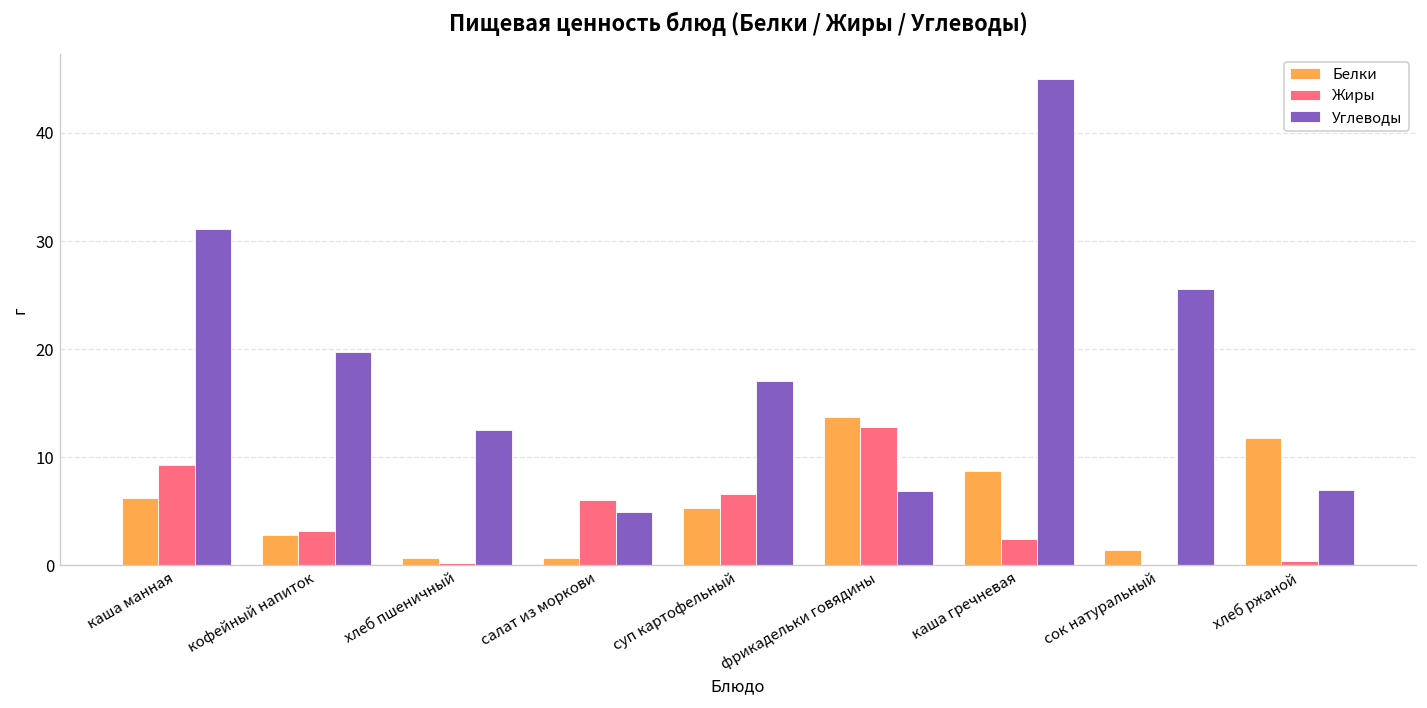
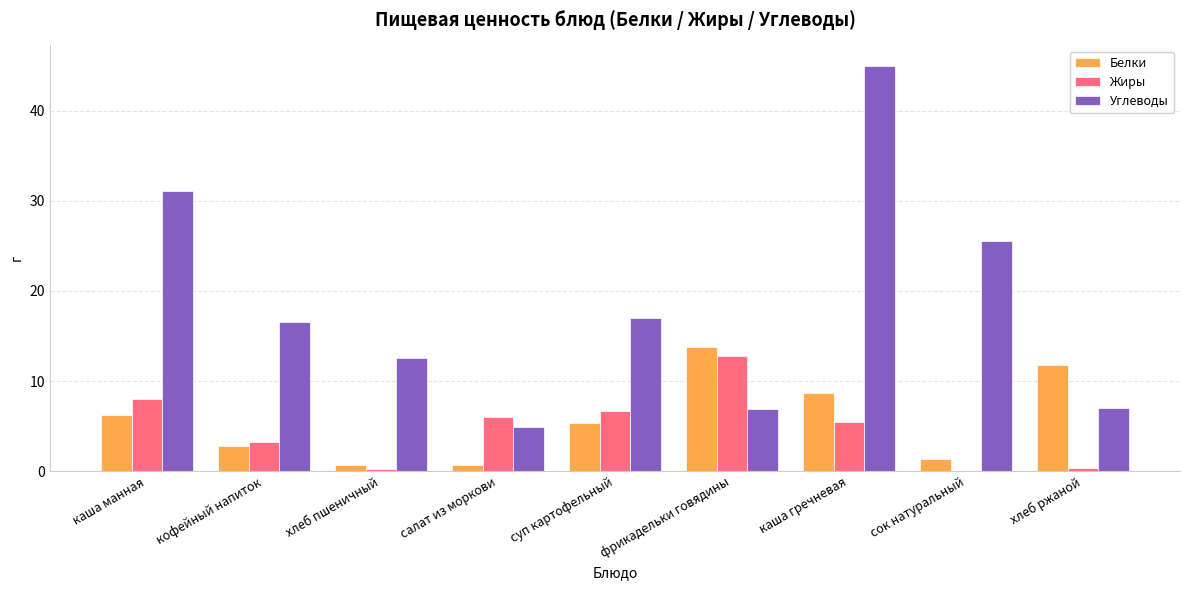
  {
    "Белки": {
      "каша манная": 6,
      "кофейный напиток": 3,
      "хлеб пшеничный": 1,
      "салат из моркови": 1,
      "суп картофельный": 5,
      "фрикадельки говядины": 14,
      "каша гречневая": 9,
      "сок натуральный": 1,
      "хлеб ржаной": 12
    },
    "Жиры": {
-     "каша манная": 9,
+     "каша манная": 8,
      "кофейный напиток": 3,
      "салат из моркови": 6,
      "суп картофельный": 7,
      "фрикадельки говядины": 13,
-     "каша гречневая": 2,
+     "каша гречневая": 5,
      "сок натуральный": 0,
      "хлеб ржаной": 0
    },
    "Углеводы": {
      "каша манная": 31,
-     "кофейный напиток": 20,
+     "кофейный напиток": 17,
      "хлеб пшеничный": 13,
      "салат из моркови": 5,
      "суп картофельный": 17,
      "фрикадельки говядины": 7,
      "каша гречневая": 45,
      "сок натуральный": 26,
      "хлеб ржаной": 7
    }
  }
